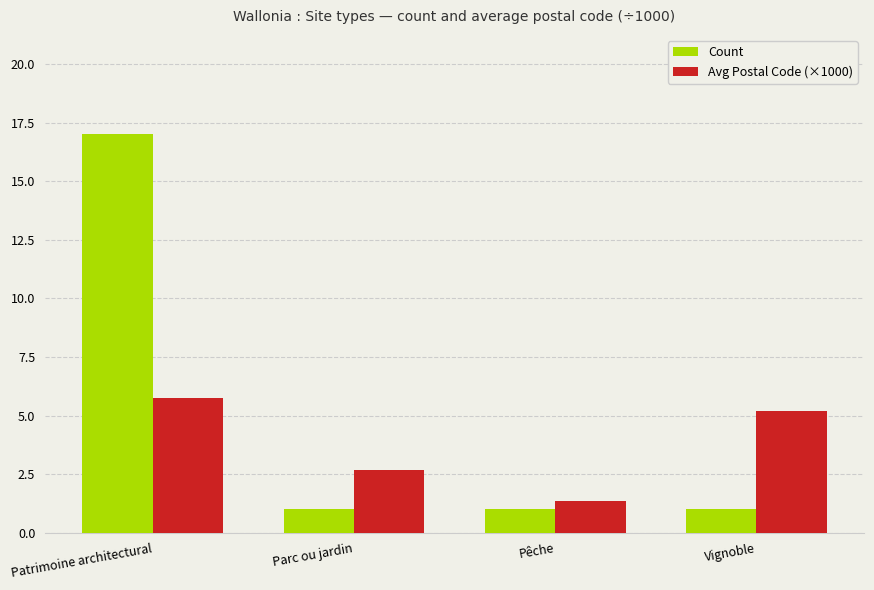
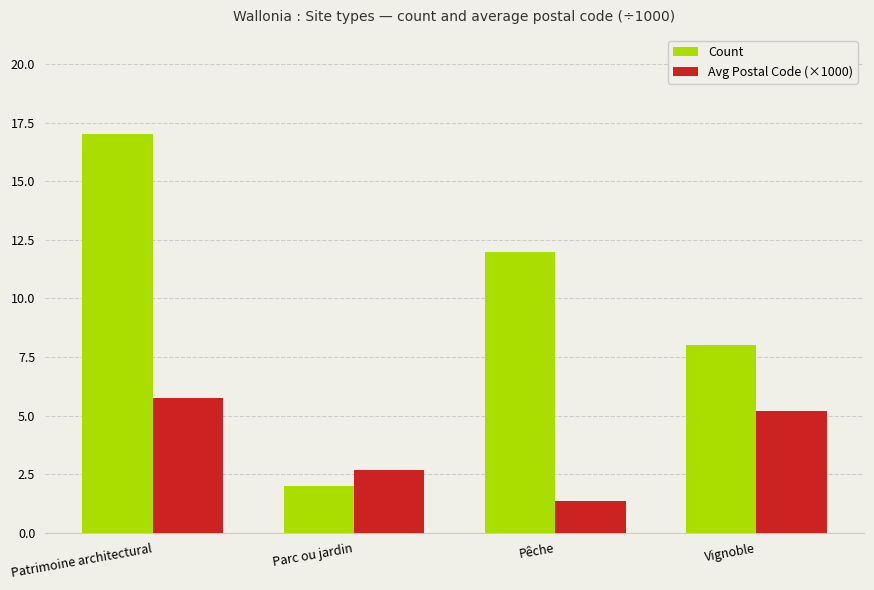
  {
    "Count": {
      "Patrimoine architectural": 17,
-     "Parc ou jardin": 1,
-     "Pêche": 1,
-     "Vignoble": 1
+     "Parc ou jardin": 2,
+     "Pêche": 12,
+     "Vignoble": 8
    },
    "Avg Postal Code (×1000)": {
      "Patrimoine architectural": 5.7,
      "Parc ou jardin": 2.7,
      "Pêche": 1.4,
      "Vignoble": 5.2
    }
  }
